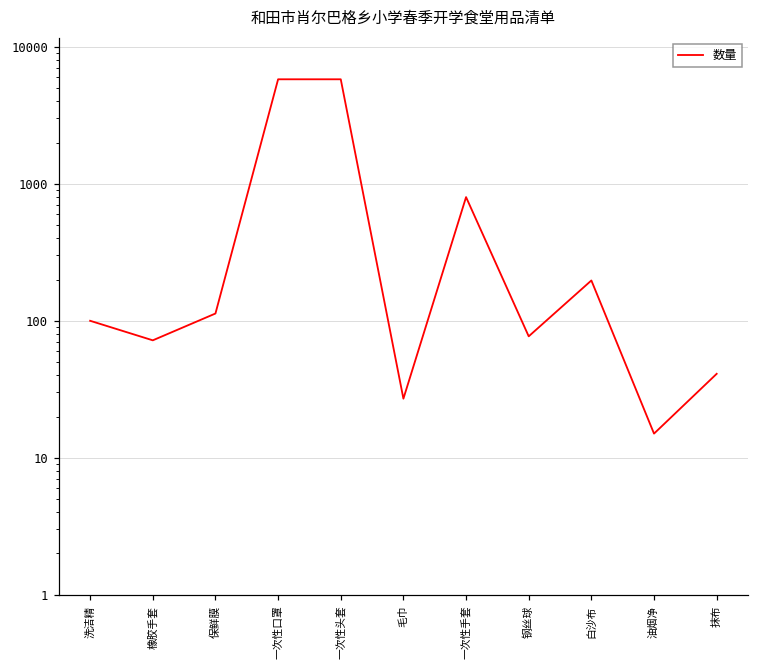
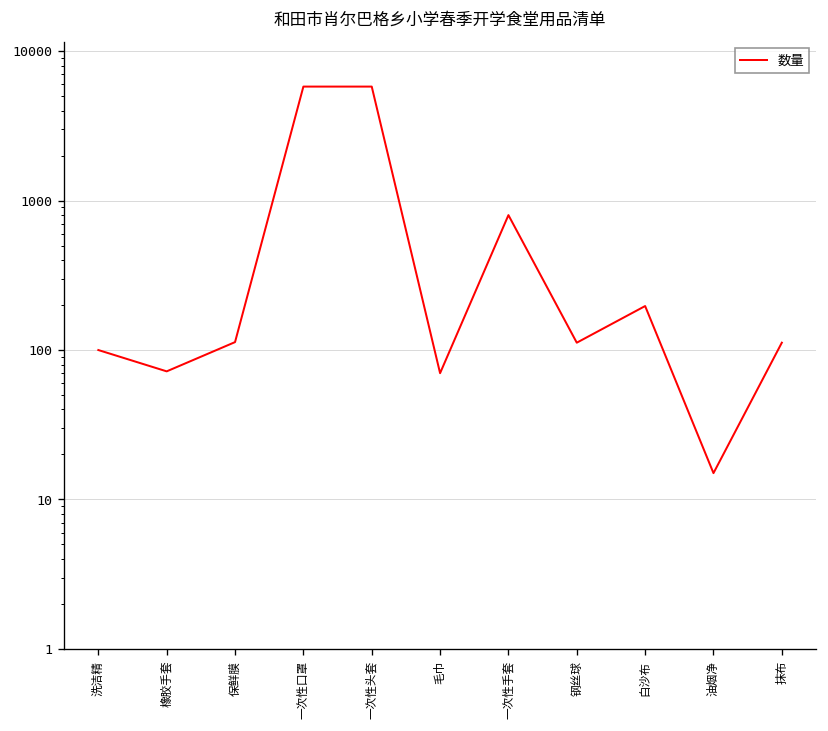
  {
    "洗洁精": 100,
    "橡胶手套": 70,
    "保鲜膜": 110,
    "一次性口罩": 6000,
    "一次性头套": 6000,
-   "毛巾": 27,
+   "毛巾": 70,
    "一次性手套": 800,
-   "钢丝球": 80,
+   "钢丝球": 110,
    "白沙布": 200,
    "油烟净": 15,
-   "抹布": 41
+   "抹布": 110
  }
